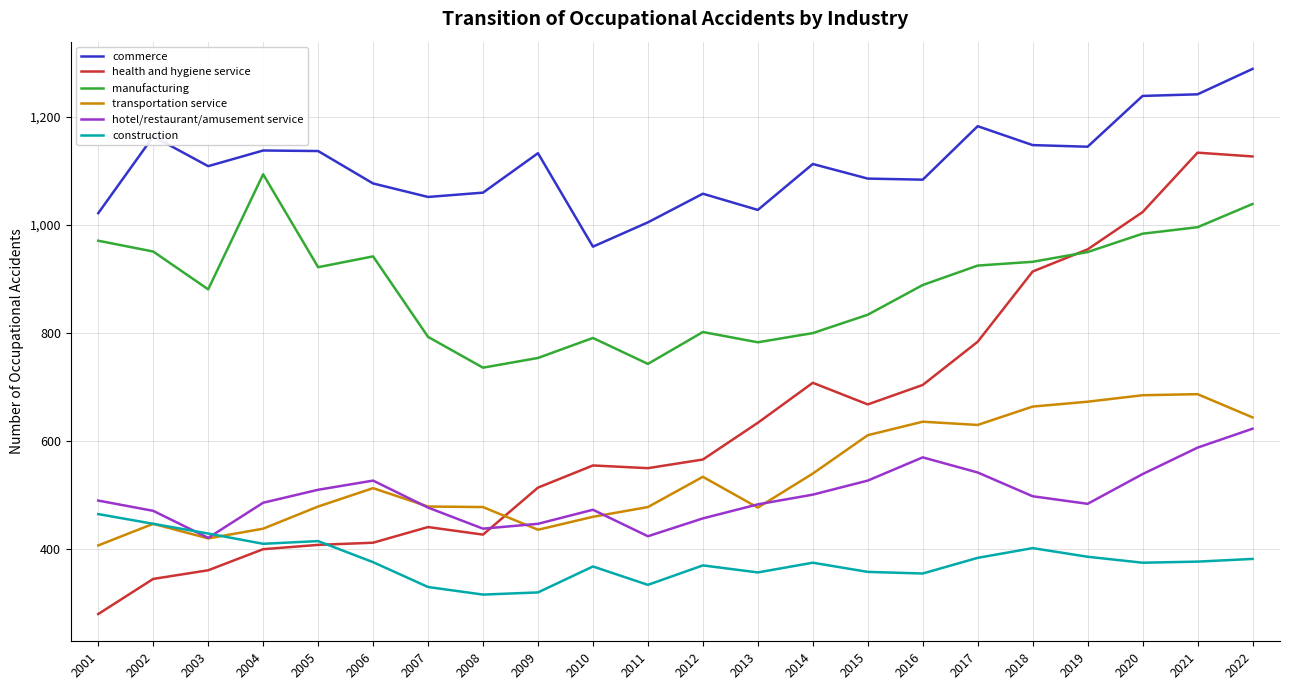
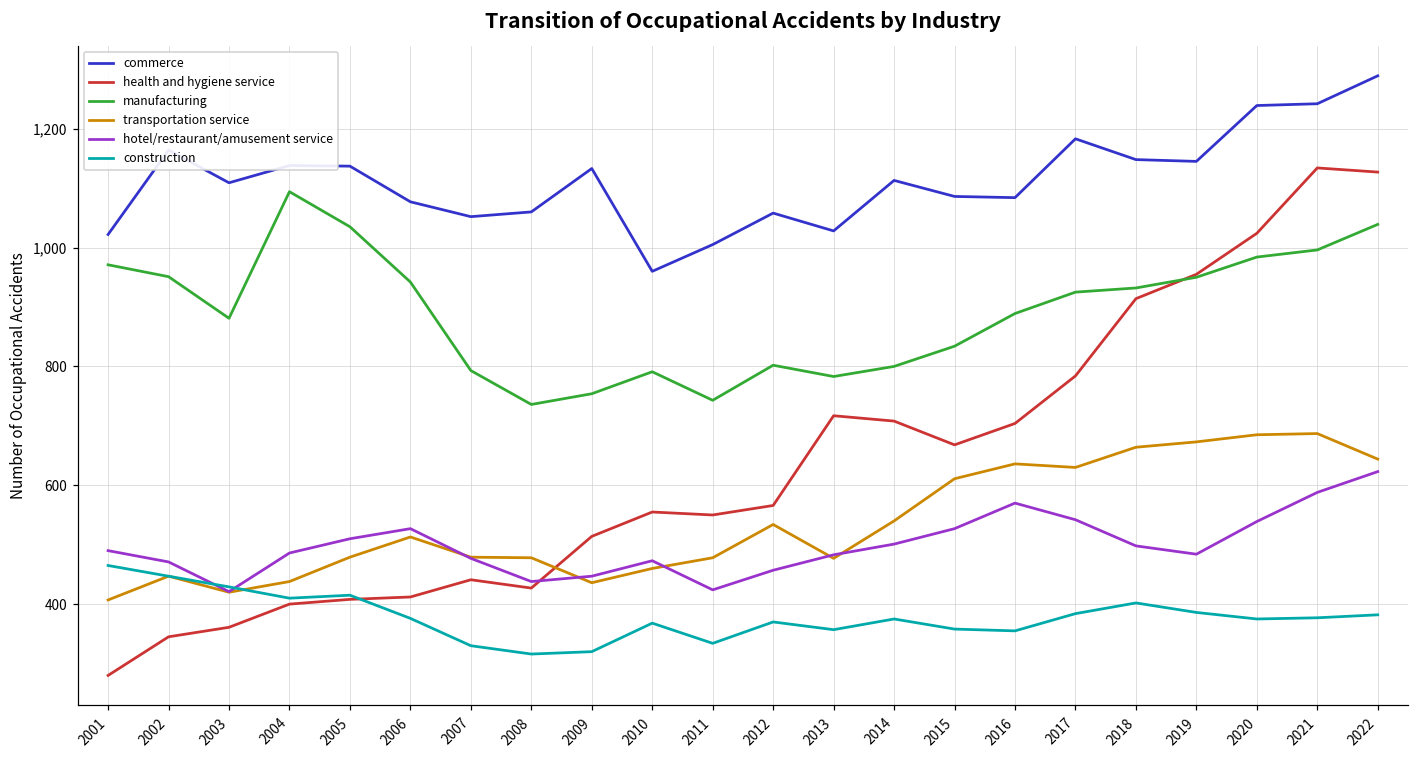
  {
    "commerce": {
      "2001": "1,020",
      "2003": "1,110",
      "2004": "1,140",
      "2005": "1,140",
      "2006": "1,080",
      "2007": "1,050",
      "2008": "1,060",
      "2009": "1,130",
      "2010": "960",
      "2011": "1,010",
      "2012": "1,060",
      "2013": "1,030",
      "2014": "1,110",
      "2015": "1,090",
      "2016": "1,080",
      "2017": "1,180",
      "2018": "1,150",
      "2019": "1,150",
      "2020": "1,240",
      "2021": "1,240",
      "2022": "1,290"
    },
    "health and hygiene service": {
      "2001": "280",
      "2002": "350",
      "2003": "360",
      "2004": "400",
      "2005": "410",
      "2006": "410",
      "2007": "440",
      "2008": "430",
      "2009": "510",
      "2010": "560",
      "2011": "550",
      "2012": "570",
-     "2013": "630",
+     "2013": "720",
      "2014": "710",
      "2015": "670",
      "2016": "700",
      "2017": "780",
      "2018": "910",
      "2019": "960",
      "2020": "1,020",
      "2021": "1,130",
      "2022": "1,130"
    },
    "manufacturing": {
      "2001": "970",
      "2002": "950",
      "2003": "880",
      "2004": "1,090",
-     "2005": "920",
+     "2005": "1,040",
      "2006": "940",
      "2007": "790",
      "2008": "740",
      "2009": "750",
      "2010": "790",
      "2011": "740",
      "2012": "800",
      "2013": "780",
      "2014": "800",
      "2015": "830",
      "2016": "890",
      "2017": "930",
      "2018": "930",
      "2019": "950",
      "2020": "980",
      "2021": "1,000",
      "2022": "1,040"
    },
    "transportation service": {
      "2001": "410",
      "2004": "440",
      "2005": "480",
      "2006": "510",
      "2008": "480",
      "2009": "440",
      "2010": "460",
      "2011": "480",
      "2012": "530",
      "2013": "480",
      "2014": "540",
      "2015": "610",
      "2016": "640",
      "2017": "630",
      "2018": "660",
      "2019": "670",
      "2020": "690",
      "2021": "690",
      "2022": "640"
    },
    "hotel/restaurant/amusement service": {
      "2001": "490",
      "2002": "470",
      "2004": "490",
      "2005": "510",
      "2006": "530",
      "2008": "440",
      "2009": "450",
      "2010": "470",
      "2011": "420",
      "2012": "460",
      "2013": "480",
      "2014": "500",
      "2015": "530",
      "2016": "570",
      "2017": "540",
      "2018": "500",
      "2019": "480",
      "2020": "540",
      "2021": "590",
      "2022": "620"
    },
    "construction": {
      "2001": "470",
      "2003": "430",
      "2004": "410",
      "2005": "420",
      "2006": "380",
      "2007": "330",
      "2008": "320",
      "2009": "320",
      "2010": "370",
      "2011": "330",
      "2012": "370",
      "2013": "360",
      "2014": "380",
      "2015": "360",
      "2016": "360",
      "2017": "380",
      "2018": "400",
      "2019": "390",
      "2020": "380",
      "2021": "380",
      "2022": "380"
    }
  }
